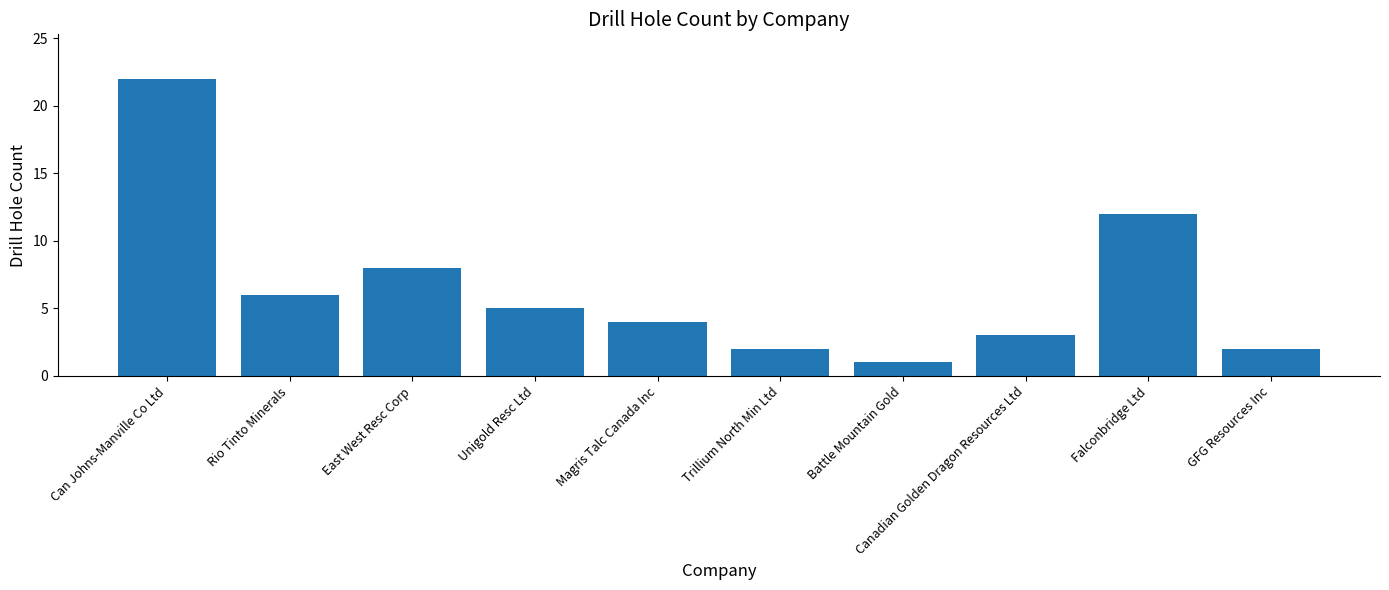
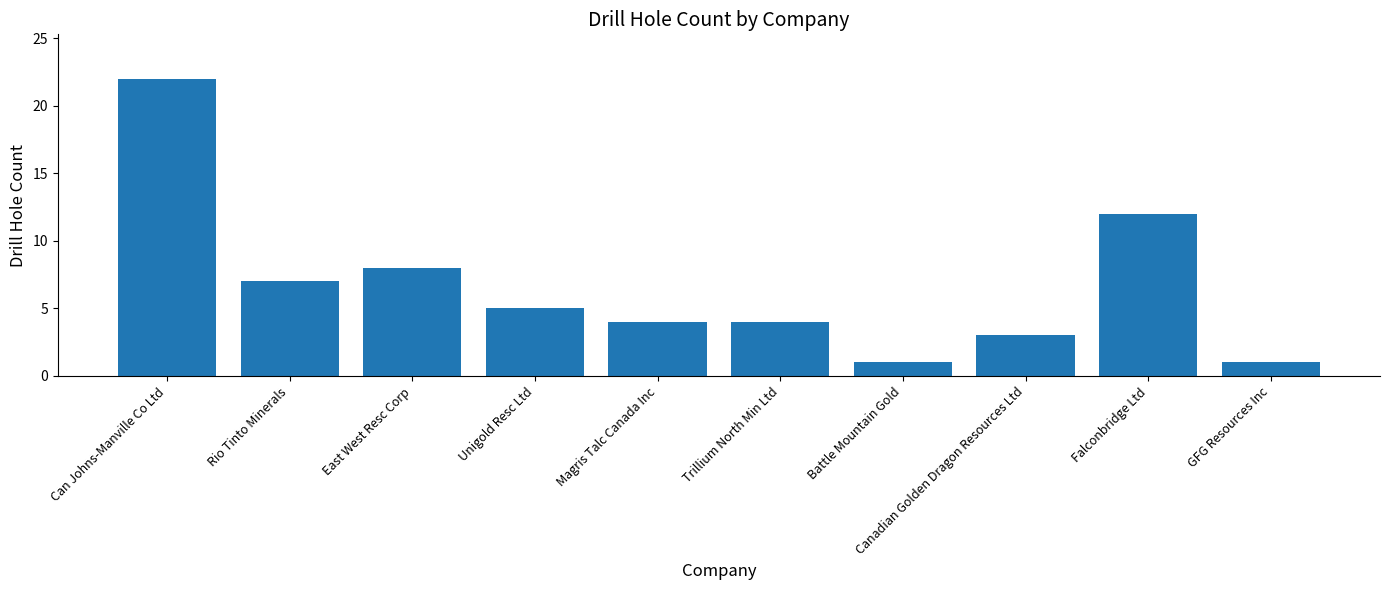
  {
    "Can Johns-Manville Co Ltd": 22,
-   "Rio Tinto Minerals": 6,
+   "Rio Tinto Minerals": 7,
    "East West Resc Corp": 8,
    "Unigold Resc Ltd": 5,
    "Magris Talc Canada Inc": 4,
-   "Trillium North Min Ltd": 2,
+   "Trillium North Min Ltd": 4,
    "Battle Mountain Gold": 1,
    "Canadian Golden Dragon Resources Ltd": 3,
    "Falconbridge Ltd": 12,
-   "GFG Resources Inc": 2
+   "GFG Resources Inc": 1
  }
